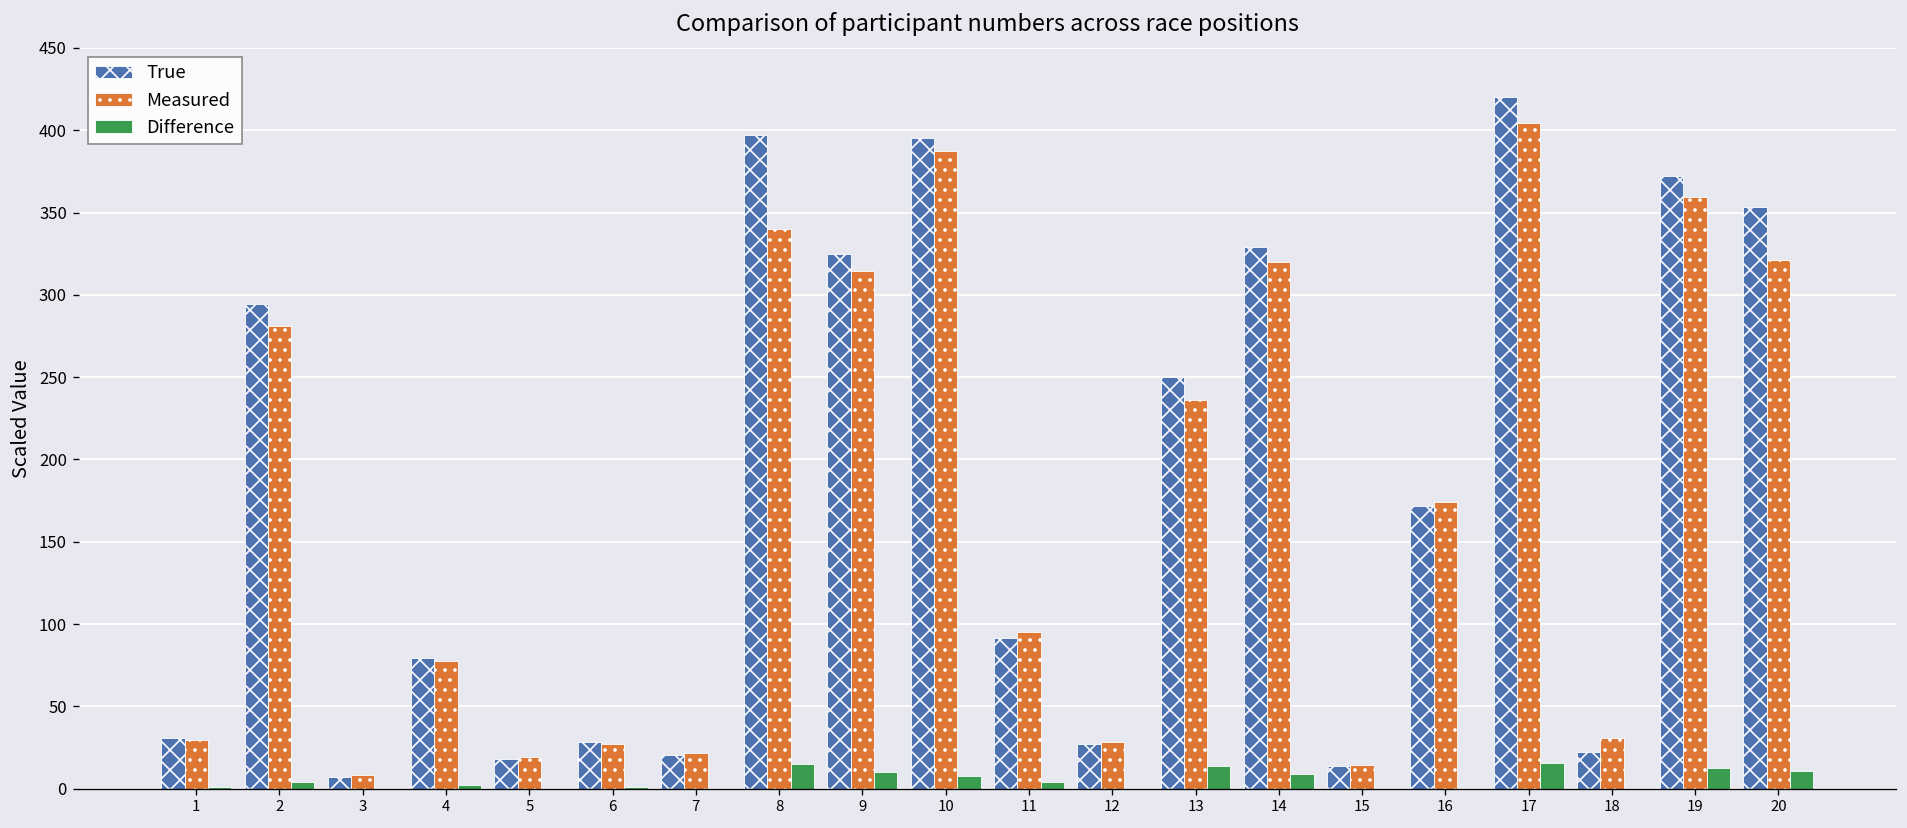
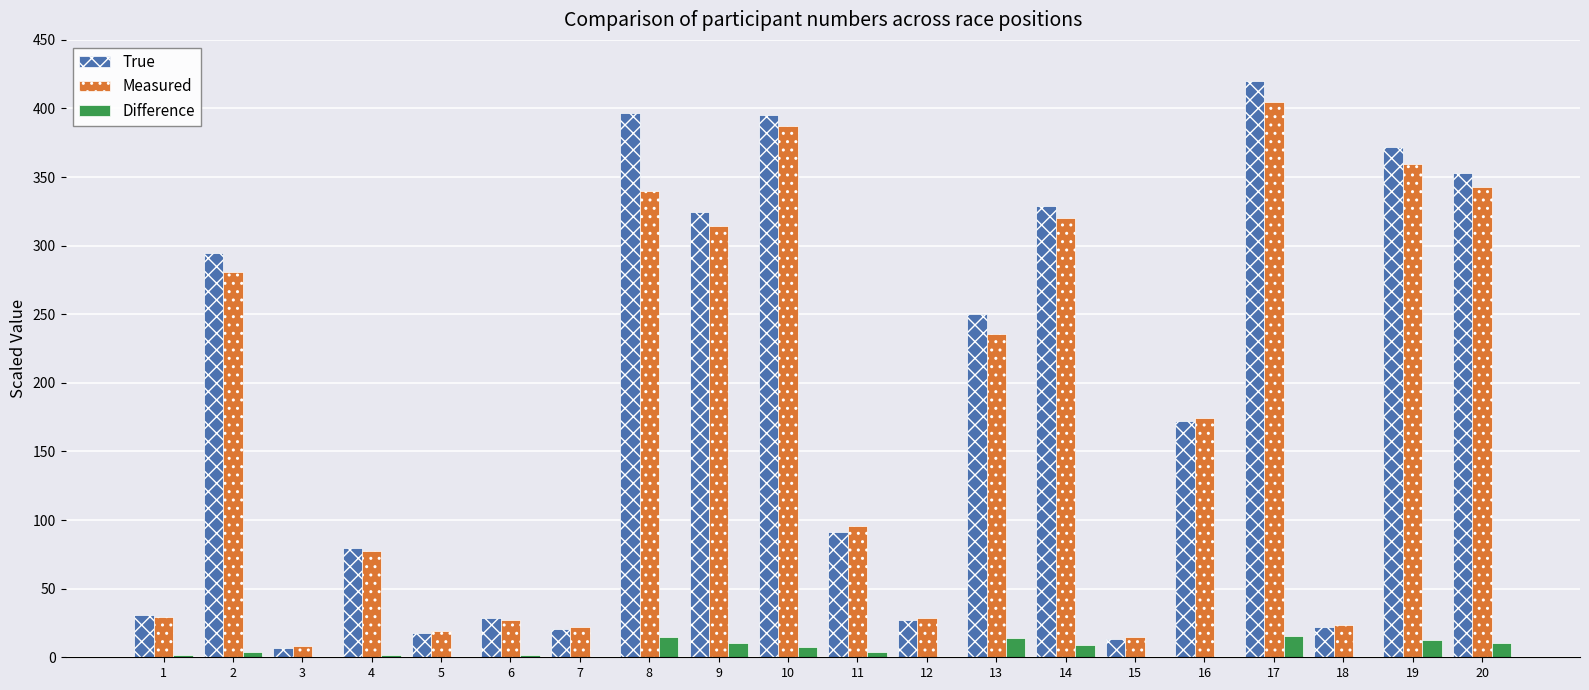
  {
    "True": {
      "1": 31,
      "2": 295,
      "3": 7,
      "4": 80,
      "5": 18,
      "6": 28,
      "7": 20,
      "8": 397,
      "9": 325,
      "10": 395,
      "11": 92,
      "12": 27,
      "13": 250,
      "14": 329,
      "15": 14,
      "16": 172,
      "17": 420,
      "18": 22,
      "19": 372,
      "20": 353
    },
    "Measured": {
      "1": 30,
      "2": 281,
      "3": 8,
      "4": 78,
      "5": 19,
      "6": 27,
      "7": 22,
      "8": 340,
      "9": 315,
      "10": 388,
      "11": 95,
      "12": 29,
      "13": 236,
      "14": 320,
      "15": 15,
      "16": 174,
      "17": 404,
-     "18": 31,
+     "18": 24,
      "19": 359,
-     "20": 321
+     "20": 343
    },
    "Difference": {
      "2": 4,
      "3": 0,
      "4": 2,
      "5": 0,
      "7": 0,
      "8": 15,
      "9": 10,
      "10": 8,
      "11": 4,
      "12": 0,
      "13": 14,
      "14": 9,
      "15": 0,
      "16": 0,
      "17": 16,
      "18": 0,
      "19": 13,
      "20": 11
    }
  }
